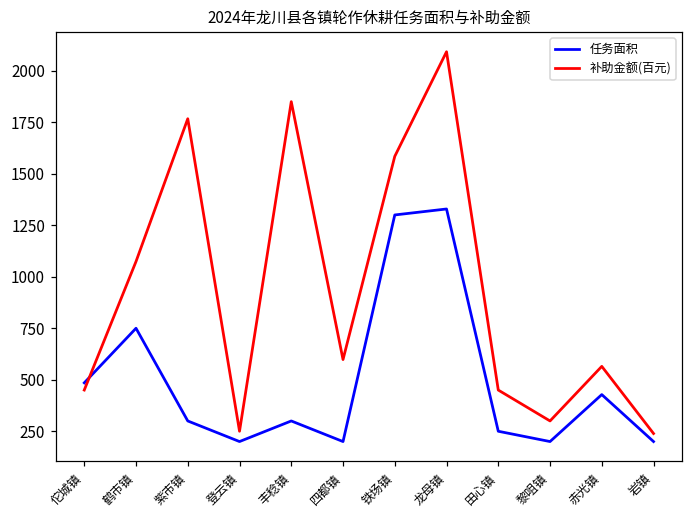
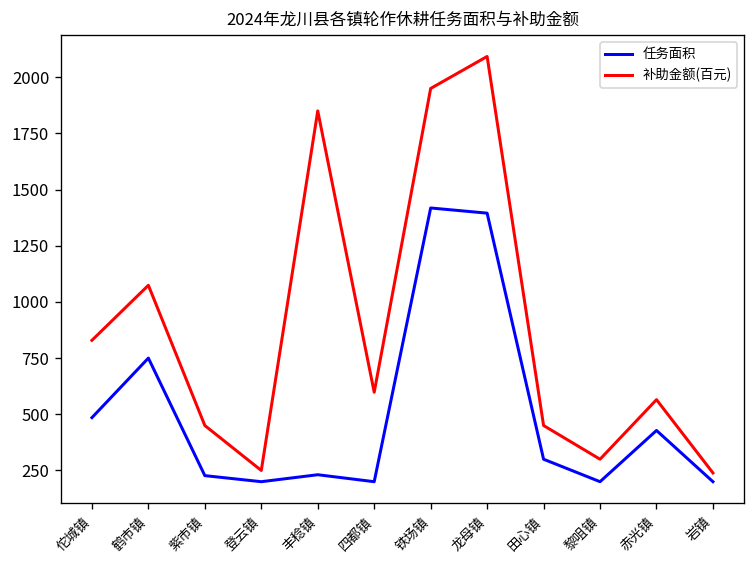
  {
    "任务面积": {
      "佗城镇": 490,
      "鹤市镇": 750,
-     "紫市镇": 300,
+     "紫市镇": 230,
      "登云镇": 200,
-     "丰稔镇": 300,
+     "丰稔镇": 230,
      "四都镇": 200,
-     "铁场镇": 1300,
-     "龙母镇": 1330,
-     "田心镇": 250,
+     "铁场镇": 1420,
+     "龙母镇": 1400,
+     "田心镇": 300,
      "黎咀镇": 200,
      "赤光镇": 430,
      "岩镇": 200
    },
    "补助金额(百元)": {
-     "佗城镇": 450,
+     "佗城镇": 830,
      "鹤市镇": 1070,
-     "紫市镇": 1770,
+     "紫市镇": 450,
      "登云镇": 250,
      "丰稔镇": 1850,
      "四都镇": 600,
-     "铁场镇": 1580,
+     "铁场镇": 1950,
      "龙母镇": 2090,
      "田心镇": 450,
      "黎咀镇": 300,
      "赤光镇": 570,
      "岩镇": 240
    }
  }
